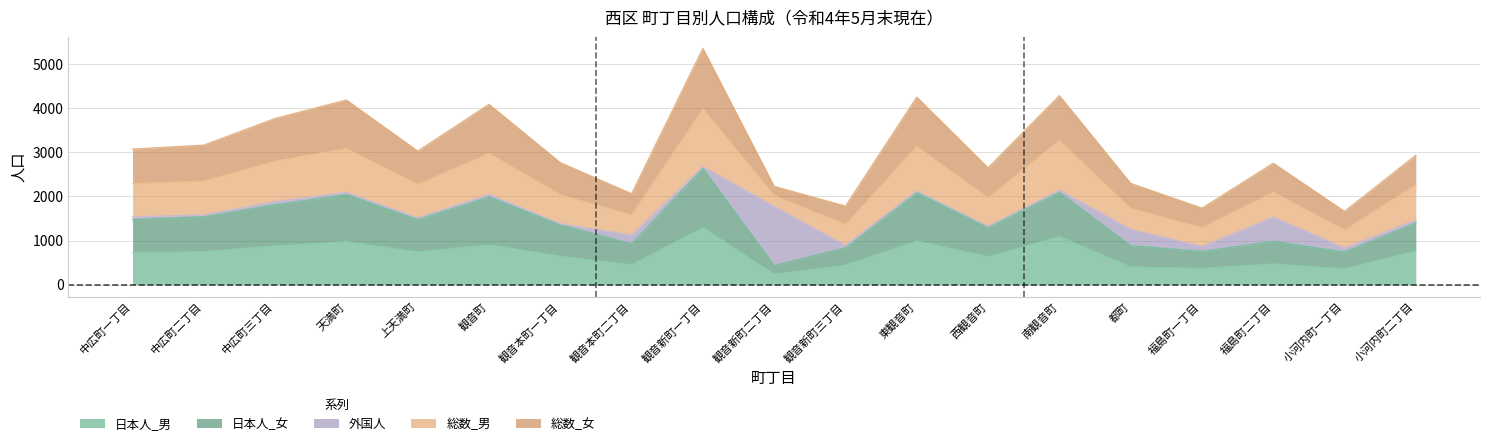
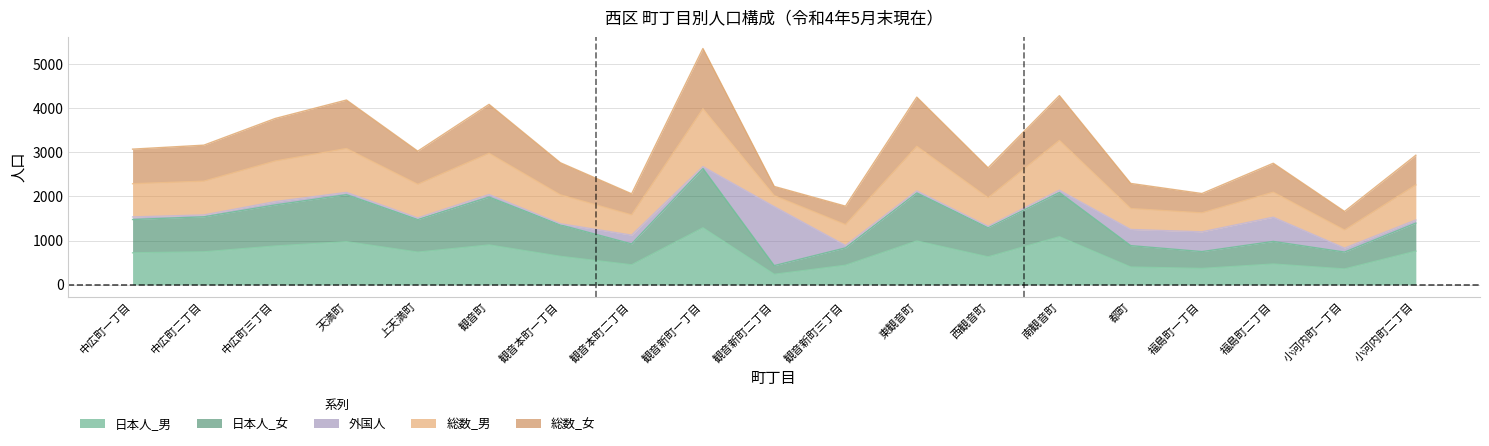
  {
    "外国人": {
      "中広町一丁目": 100,
      "中広町三丁目": 100,
      "観音本町二丁目": 200,
      "観音新町二丁目": 1300,
      "都町": 400,
-     "福島町一丁目": 100,
+     "福島町一丁目": 400,
      "福島町二丁目": 500,
      "小河内町一丁目": 100,
      "小河内町二丁目": 100
    }
  }
